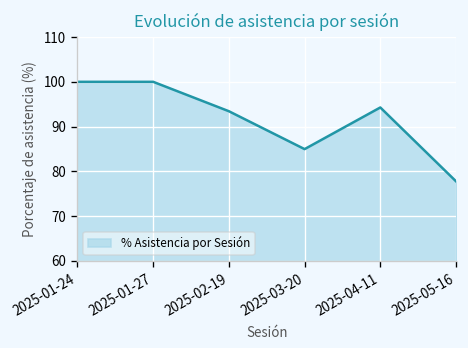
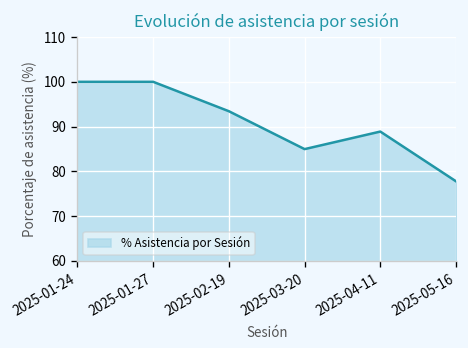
  {
    "2025-01-24": 100,
    "2025-01-27": 100,
    "2025-02-19": 93,
    "2025-03-20": 85,
-   "2025-04-11": 94,
+   "2025-04-11": 89,
    "2025-05-16": 78
  }
